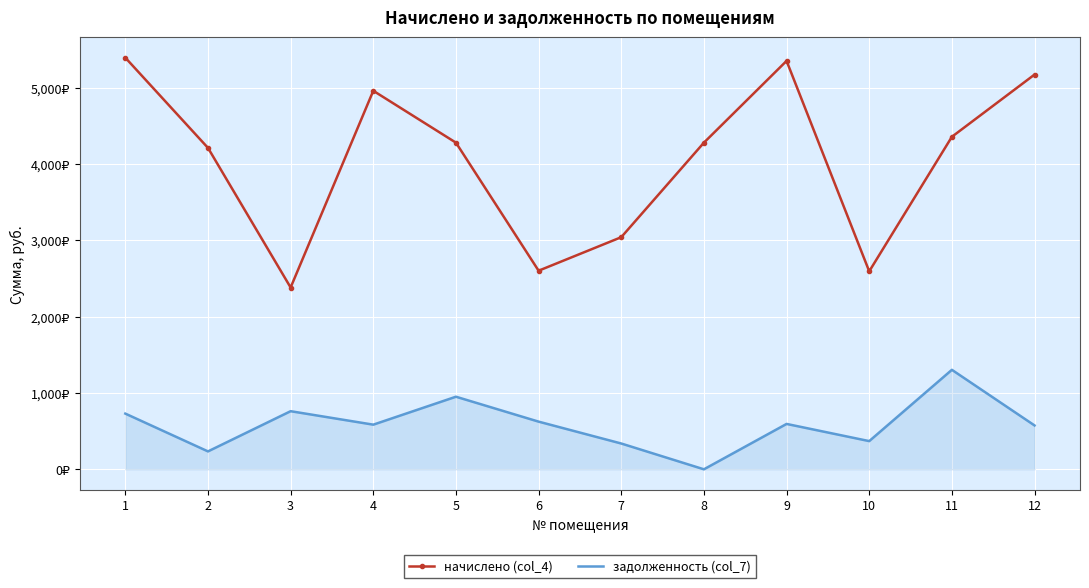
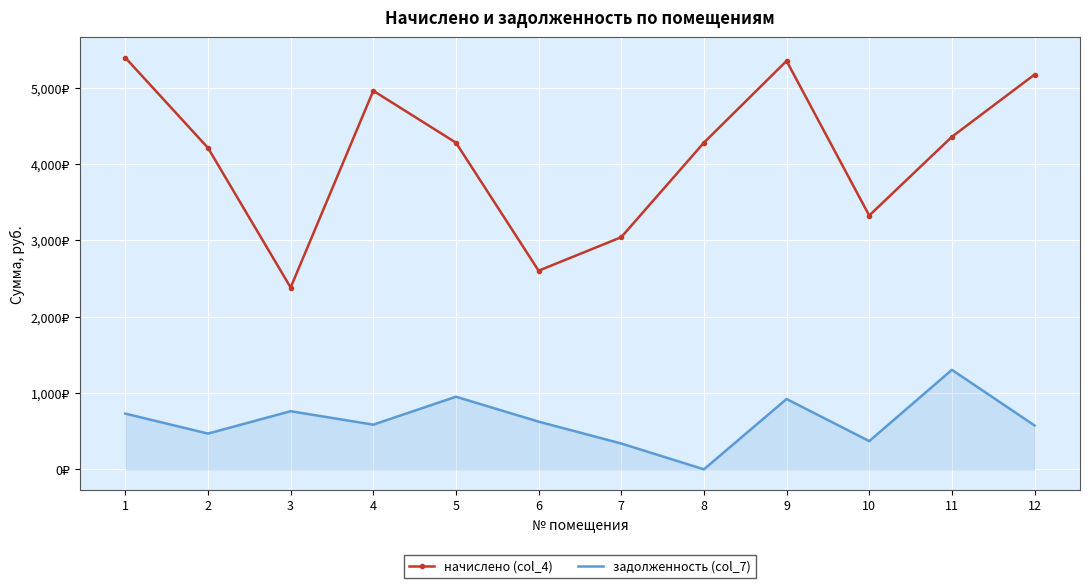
  {
    "начислено (col_4)": {
      "1": "5,400₽",
      "2": "4,200₽",
      "3": "2,400₽",
      "4": "5,000₽",
      "5": "4,300₽",
      "6": "2,600₽",
      "7": "3,000₽",
      "8": "4,300₽",
      "9": "5,400₽",
-     "10": "2,600₽",
+     "10": "3,300₽",
      "11": "4,400₽",
      "12": "5,200₽"
    },
    "задолженность (col_7)": {
      "1": "700₽",
-     "2": "200₽",
+     "2": "500₽",
      "3": "800₽",
      "4": "600₽",
      "5": "1,000₽",
      "6": "600₽",
      "7": "300₽",
      "8": "0₽",
-     "9": "600₽",
+     "9": "900₽",
      "10": "400₽",
      "11": "1,300₽",
      "12": "600₽"
    }
  }
